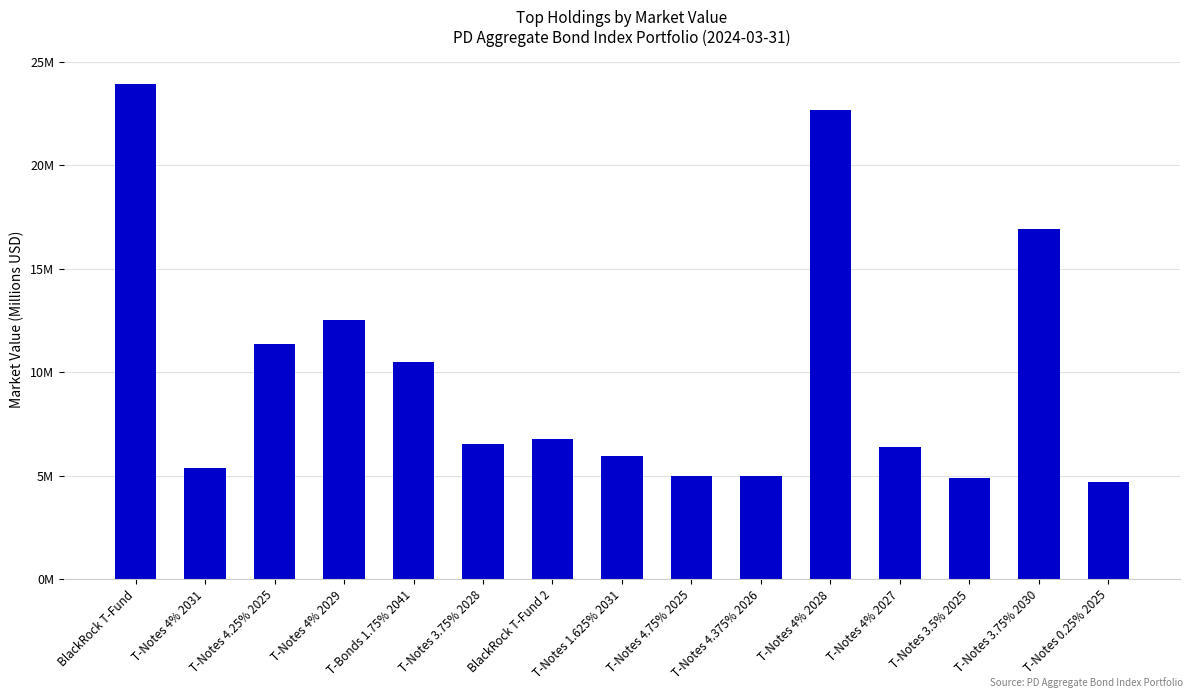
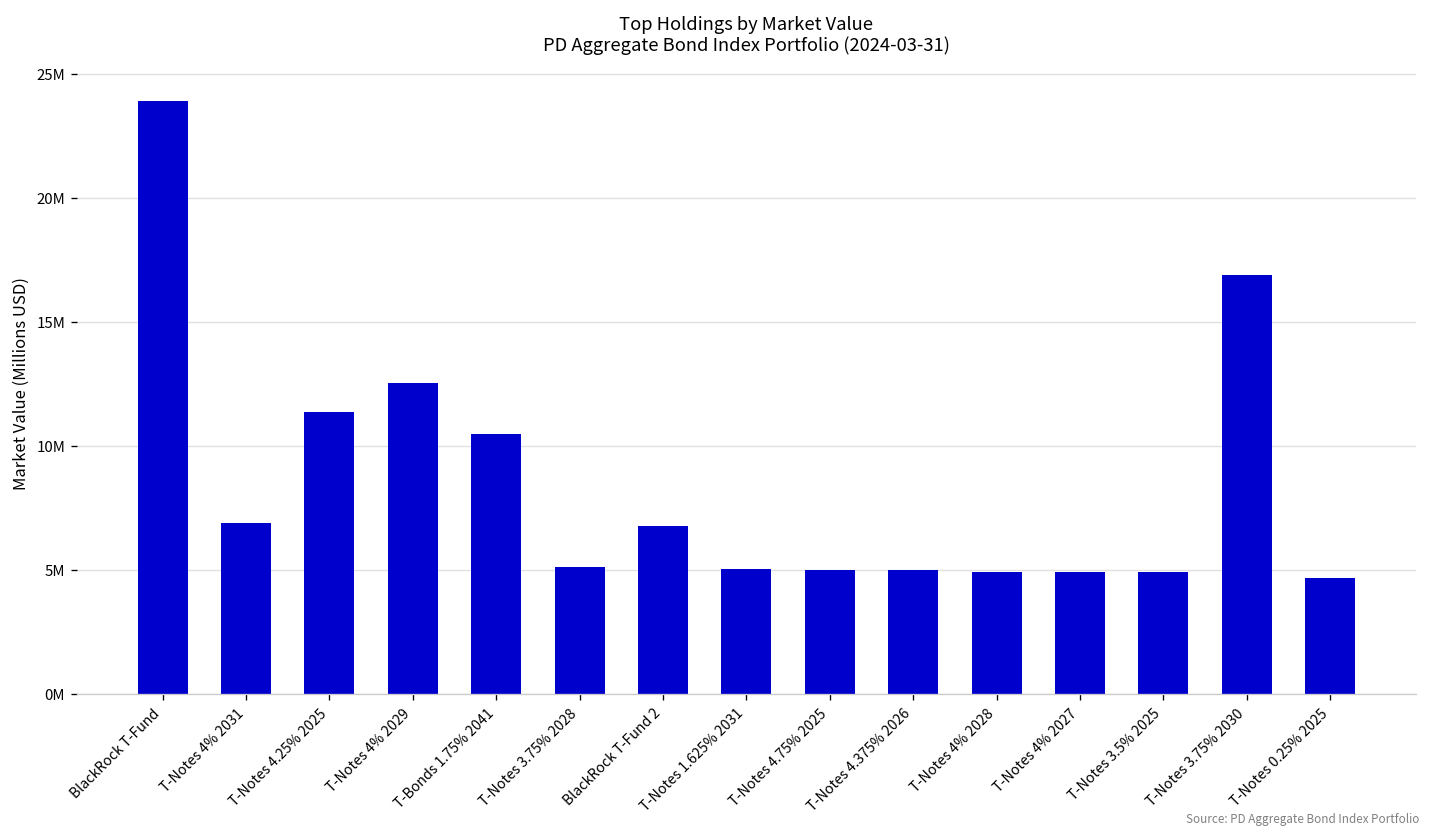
  {
    "BlackRock T-Fund": 23900000,
-   "T-Notes 4% 2031": 5400000,
+   "T-Notes 4% 2031": 6900000,
    "T-Notes 4.25% 2025": 11400000,
    "T-Notes 4% 2029": 12500000,
    "T-Bonds 1.75% 2041": 10500000,
-   "T-Notes 3.75% 2028": 6500000,
+   "T-Notes 3.75% 2028": 5100000,
    "BlackRock T-Fund 2": 6800000,
-   "T-Notes 1.625% 2031": 6000000,
+   "T-Notes 1.625% 2031": 5100000,
    "T-Notes 4.75% 2025": 5000000,
    "T-Notes 4.375% 2026": 5000000,
-   "T-Notes 4% 2028": 22700000,
-   "T-Notes 4% 2027": 6400000,
+   "T-Notes 4% 2028": 4900000,
+   "T-Notes 4% 2027": 4900000,
    "T-Notes 3.5% 2025": 4900000,
    "T-Notes 3.75% 2030": 16900000,
    "T-Notes 0.25% 2025": 4700000
  }
